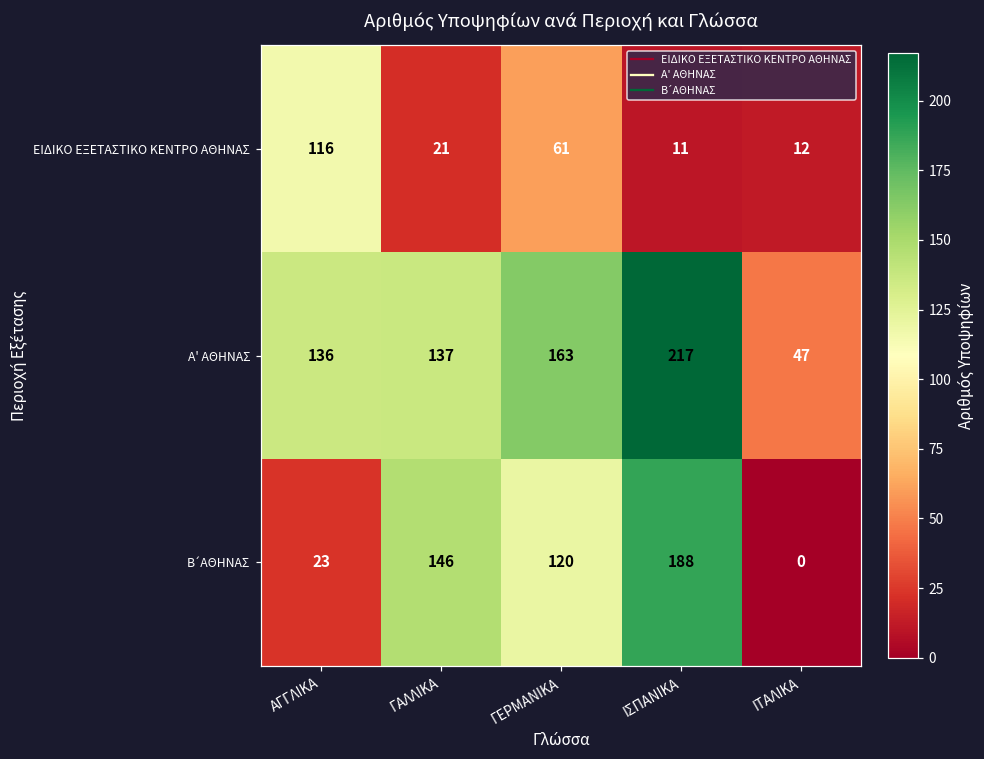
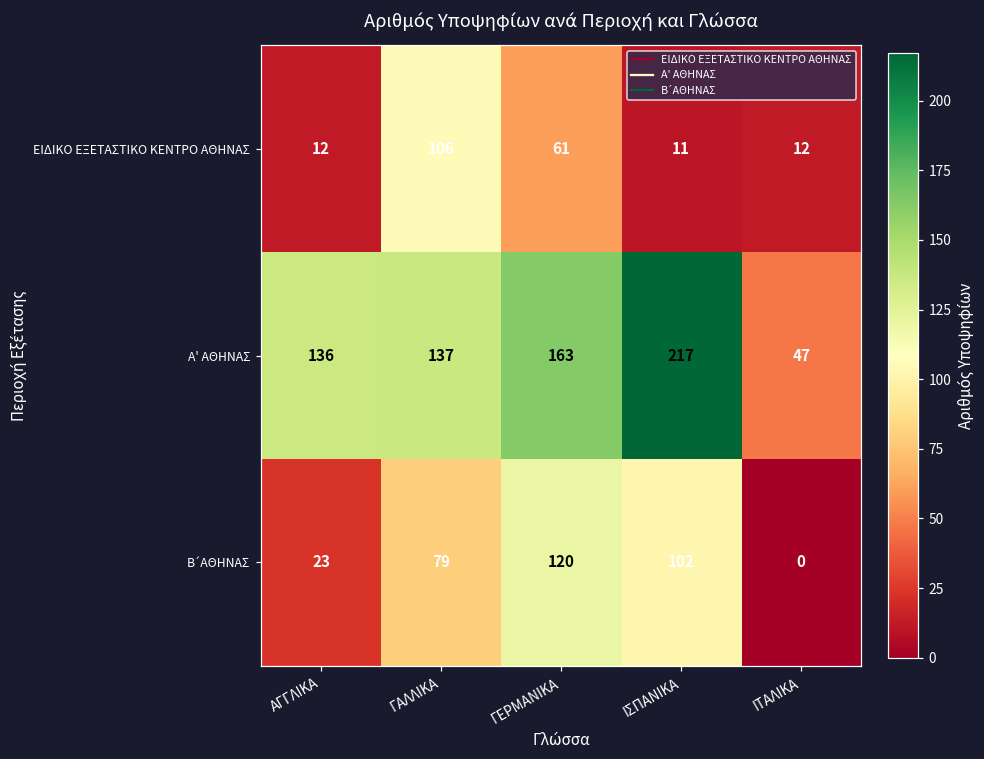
  {
    "ΕΙΔΙΚΟ ΕΞΕΤΑΣΤΙΚΟ ΚΕΝΤΡΟ ΑΘΗΝΑΣ": {
-     "ΑΓΓΛΙΚΑ": 116,
-     "ΓΑΛΛΙΚΑ": 21,
+     "ΑΓΓΛΙΚΑ": 12,
+     "ΓΑΛΛΙΚΑ": 106,
      "ΓΕΡΜΑΝΙΚΑ": 61,
      "ΙΣΠΑΝΙΚΑ": 11,
      "ΙΤΑΛΙΚΑ": 12
    },
    "Α' ΑΘΗΝΑΣ": {
      "ΑΓΓΛΙΚΑ": 136,
      "ΓΑΛΛΙΚΑ": 137,
      "ΓΕΡΜΑΝΙΚΑ": 163,
      "ΙΣΠΑΝΙΚΑ": 217,
      "ΙΤΑΛΙΚΑ": 47
    },
    "Β΄ΑΘΗΝΑΣ": {
      "ΑΓΓΛΙΚΑ": 23,
-     "ΓΑΛΛΙΚΑ": 146,
+     "ΓΑΛΛΙΚΑ": 79,
      "ΓΕΡΜΑΝΙΚΑ": 120,
-     "ΙΣΠΑΝΙΚΑ": 188,
+     "ΙΣΠΑΝΙΚΑ": 102,
      "ΙΤΑΛΙΚΑ": 0
    }
  }
